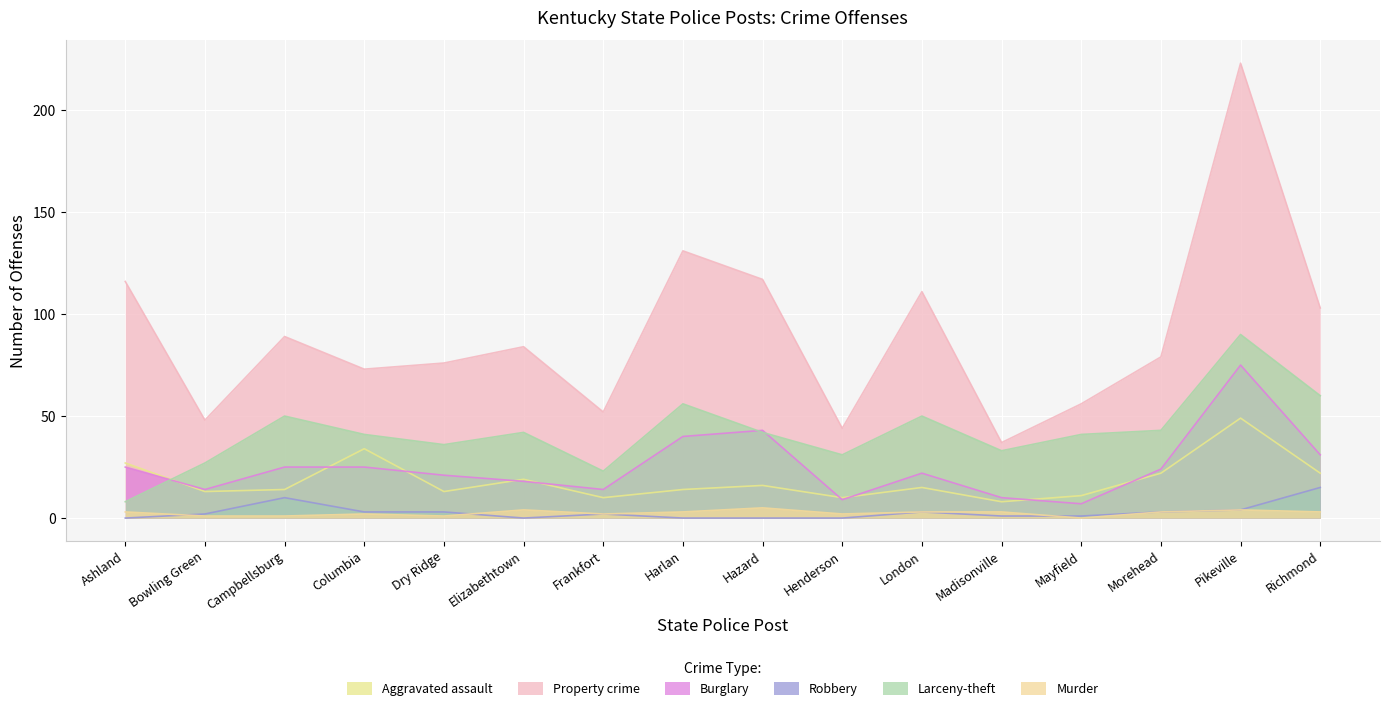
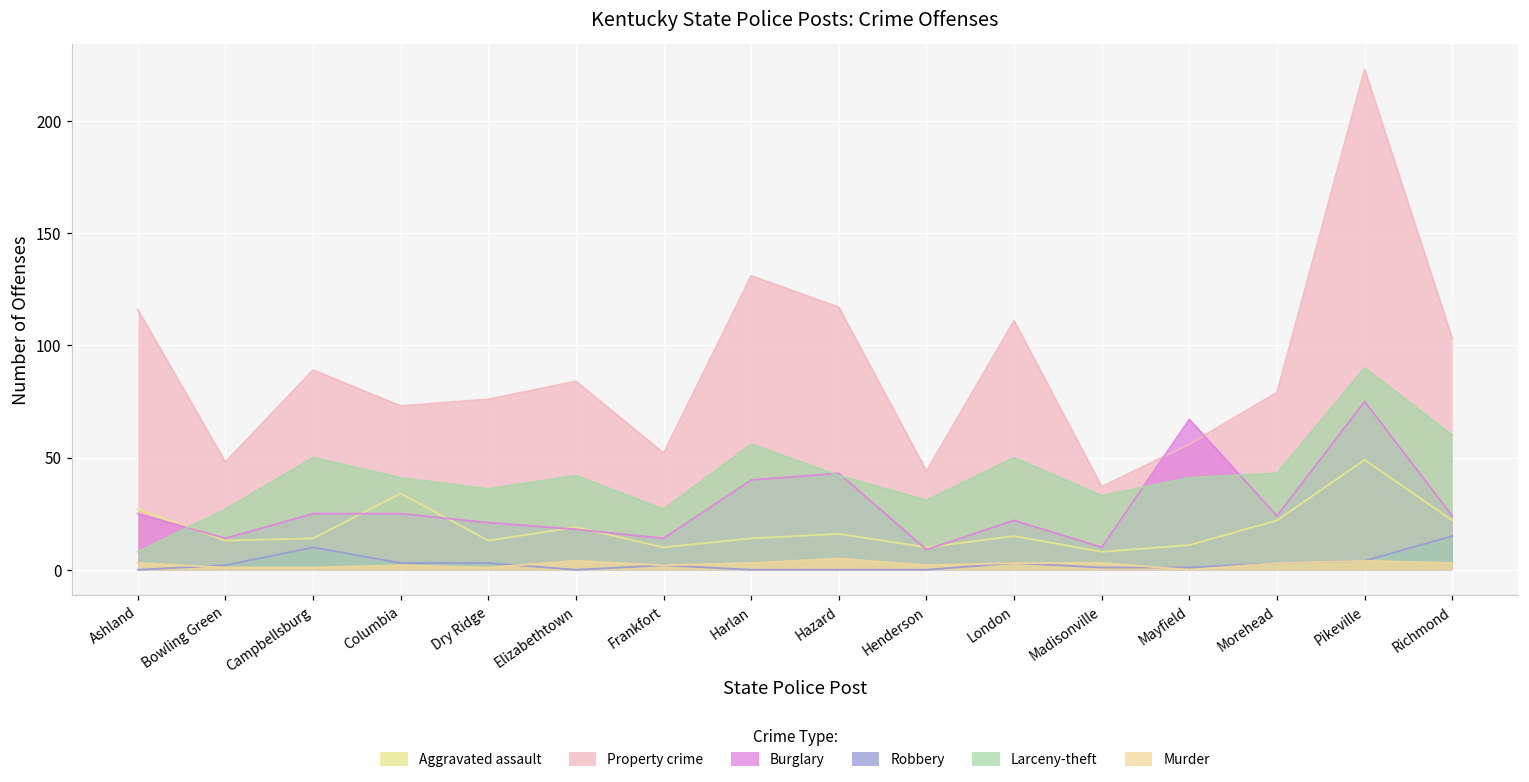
  {
    "Burglary": {
      "Ashland": 25,
      "Campbellsburg": 25,
      "Columbia": 25,
      "Dry Ridge": 21,
      "Frankfort": 14,
      "Harlan": 40,
      "London": 22,
      "Madisonville": 10,
-     "Mayfield": 7,
+     "Mayfield": 67,
      "Morehead": 24,
      "Pikeville": 75,
-     "Richmond": 31
+     "Richmond": 24
    },
    "Robbery": {
      "Ashland": 0,
      "Campbellsburg": 10,
      "Dry Ridge": 3,
      "Elizabethtown": 0,
      "Harlan": 0,
      "Hazard": 0,
      "Henderson": 0,
      "Madisonville": 1,
      "Richmond": 15
    },
    "Larceny-theft": {
      "Ashland": 8,
      "Bowling Green": 27,
      "Campbellsburg": 50,
      "Columbia": 41,
      "Dry Ridge": 36,
      "Elizabethtown": 42,
-     "Frankfort": 23,
+     "Frankfort": 27,
      "Harlan": 56,
      "Henderson": 31,
      "London": 50,
      "Madisonville": 33,
      "Mayfield": 41,
      "Morehead": 43,
      "Pikeville": 90,
      "Richmond": 60
    }
  }
